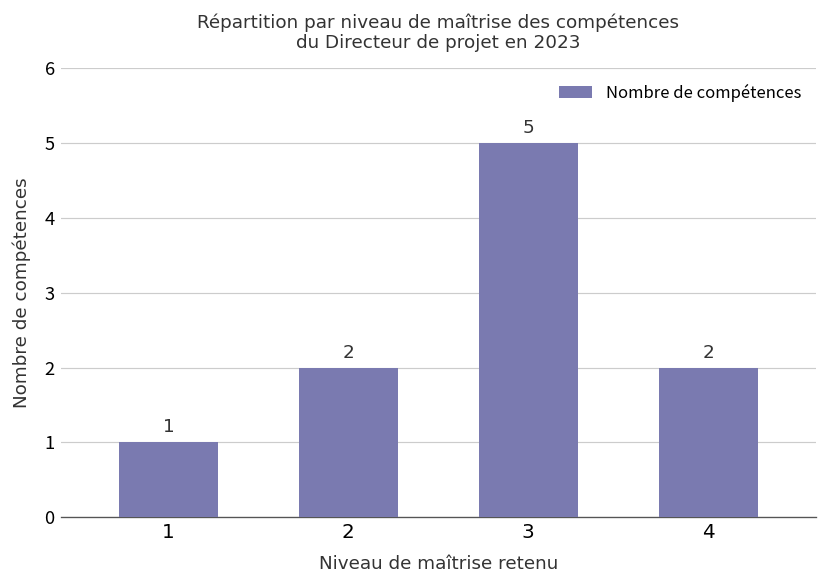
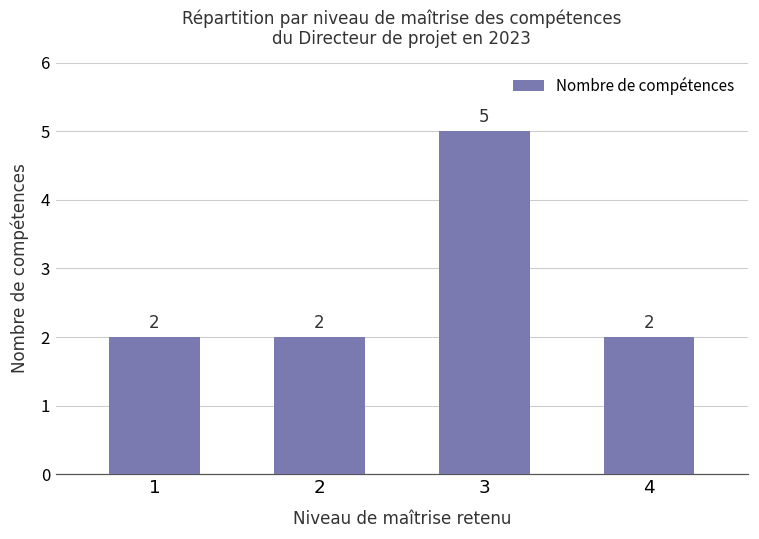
  {
-   "1": 1,
+   "1": 2,
    "2": 2,
    "3": 5,
    "4": 2
  }
